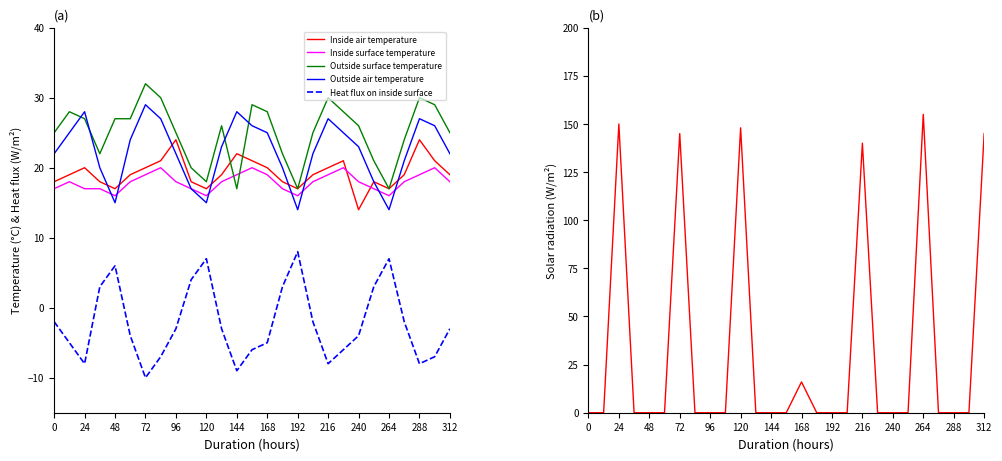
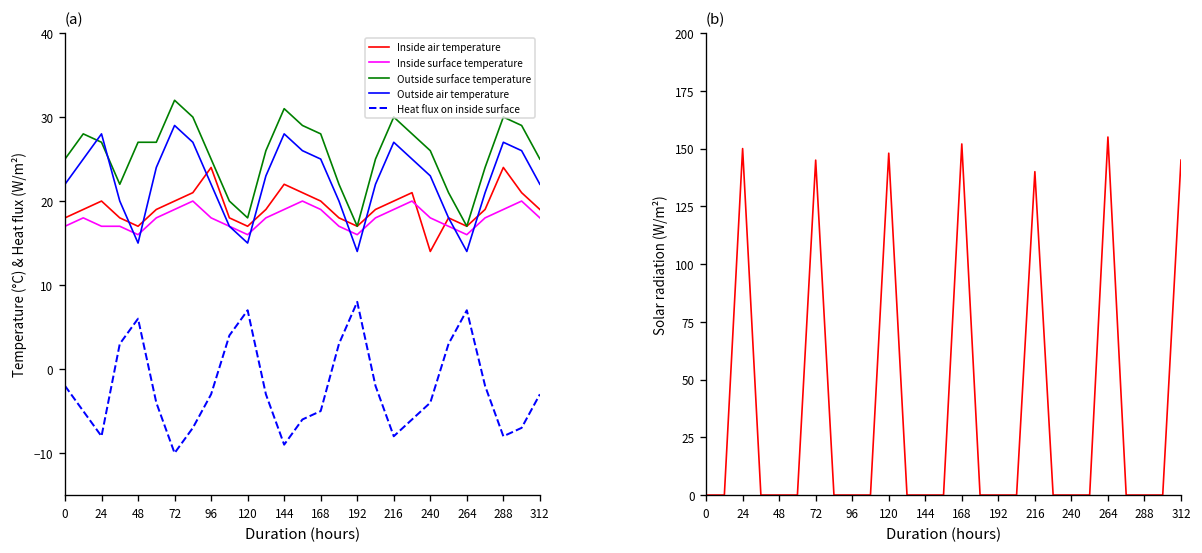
  {
    "(a)": {
      "Inside air temperature": {
        "0": 18,
        "24": 20,
        "48": 17,
        "72": 20,
        "96": 24,
        "120": 17,
        "144": 22,
        "168": 20,
        "216": 20,
        "240": 14,
        "288": 24,
        "312": 19
      },
      "Inside surface temperature": {
        "0": 17,
        "24": 17,
        "48": 16,
        "72": 19,
        "96": 18,
        "120": 16,
        "144": 19,
        "168": 19,
        "192": 16,
        "216": 19,
        "240": 18,
        "264": 16,
        "288": 19,
        "312": 18
      },
      "Outside surface temperature": {
        "0": 25,
        "24": 27,
        "48": 27,
        "72": 32,
        "96": 25,
        "120": 18,
-       "144": 17,
+       "144": 31,
        "168": 28,
        "240": 26,
        "312": 25
      }
    },
    "(b)": {
      "0": 0,
      "24": 150,
      "48": 0,
      "72": 145,
      "96": 0,
      "120": 148,
      "144": 0,
-     "168": 16,
+     "168": 152,
      "192": 0,
      "216": 140,
      "240": 0,
      "264": 155,
      "288": 0,
      "312": 145
    }
  }
